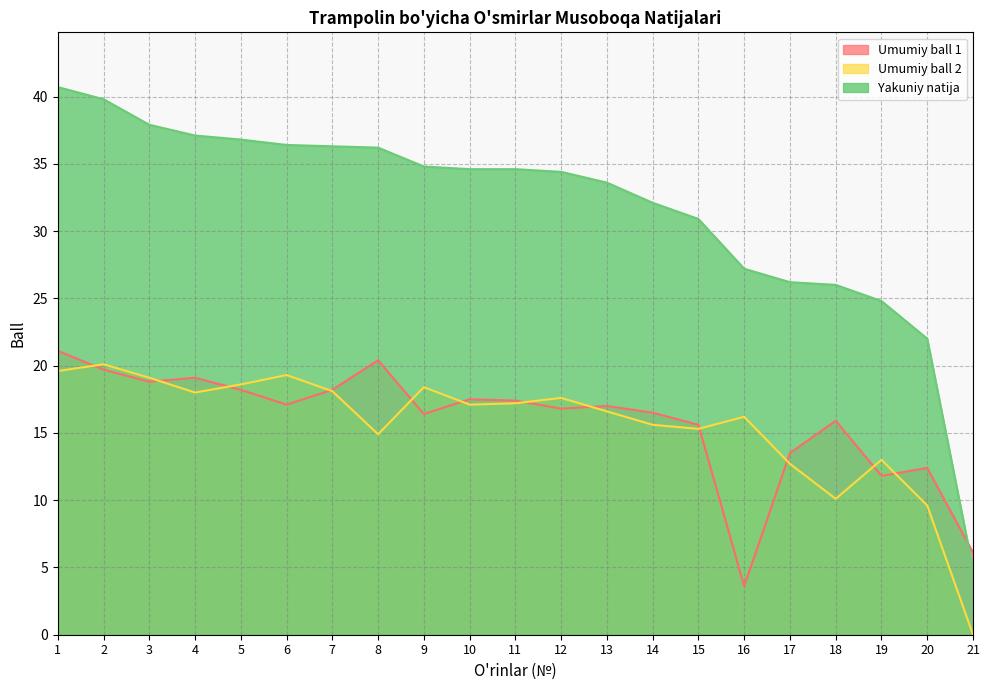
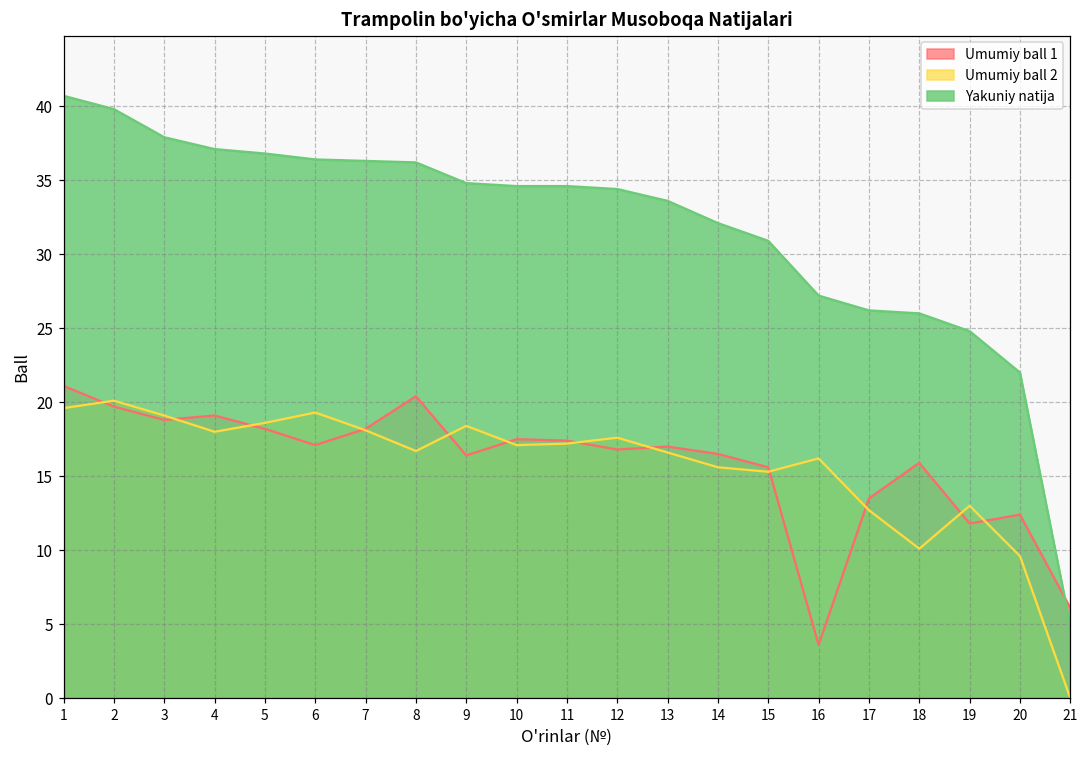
  {
    "Umumiy ball 1": {
      "1": 21.1,
      "2": 19.7,
      "3": 18.8,
      "4": 19.1,
      "5": 18.2,
      "6": 17.1,
      "8": 20.4,
      "9": 16.4,
      "10": 17.5,
      "11": 17.4,
      "12": 16.8,
      "13": 17.0,
      "14": 16.5,
      "15": 15.6,
      "16": 3.6,
      "17": 13.5,
      "18": 15.9,
      "19": 11.8,
      "20": 12.4,
      "21": 6.1
    },
    "Umumiy ball 2": {
      "1": 19.6,
      "2": 20.1,
      "3": 19.1,
      "4": 18.0,
      "5": 18.6,
      "6": 19.3,
-     "8": 14.9,
+     "8": 16.7,
      "9": 18.4,
      "10": 17.1,
      "11": 17.2,
      "12": 17.6,
      "13": 16.6,
      "14": 15.6,
      "15": 15.3,
      "16": 16.2,
      "17": 12.7,
      "18": 10.1,
      "19": 13.0,
      "20": 9.6,
      "21": 0.0
    },
    "Yakuniy natija": {
      "1": 40.7,
      "2": 39.8,
      "3": 37.9,
      "4": 37.1,
      "5": 36.8,
      "6": 36.4,
      "7": 36.3,
      "8": 36.2,
      "9": 34.8,
      "10": 34.6,
      "11": 34.6,
      "12": 34.4,
      "13": 33.6,
      "14": 32.1,
      "15": 30.9,
      "16": 27.2,
      "17": 26.2,
      "18": 26.0,
      "19": 24.8,
      "20": 22.0,
      "21": 4.9
    }
  }
